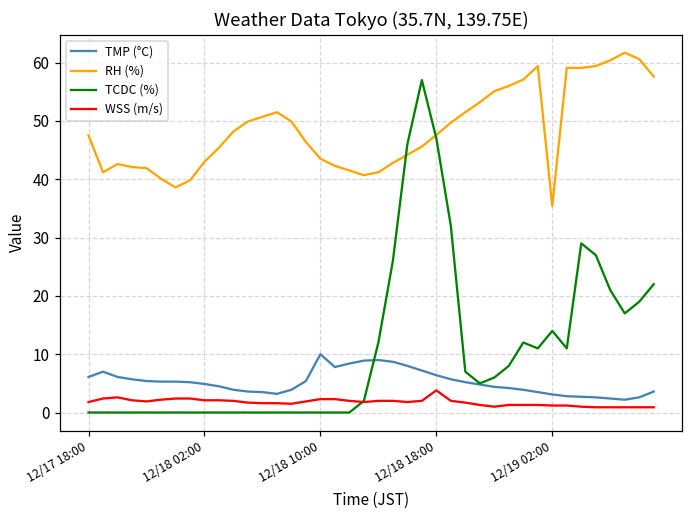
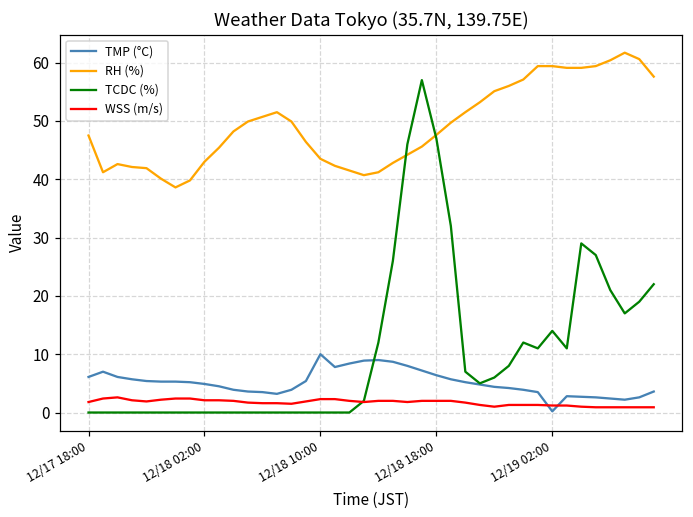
  {
    "TMP (°C)": {
      "12/17 18:00": 6,
      "12/18 02:00": 5,
      "12/18 10:00": 10,
      "12/18 18:00": 6,
-     "12/19 02:00": 3
+     "12/19 02:00": 0
    },
    "RH (%)": {
      "12/17 18:00": 48,
      "12/18 02:00": 43,
      "12/18 10:00": 44,
      "12/18 18:00": 48,
-     "12/19 02:00": 35
+     "12/19 02:00": 59
    },
    "TCDC (%)": {
      "12/17 18:00": 0,
      "12/18 02:00": 0,
      "12/18 10:00": 0,
      "12/18 18:00": 47,
      "12/19 02:00": 14
    },
    "WSS (m/s)": {
      "12/17 18:00": 2,
      "12/18 02:00": 2,
      "12/18 10:00": 2,
-     "12/18 18:00": 4,
+     "12/18 18:00": 2,
      "12/19 02:00": 1
    }
  }
